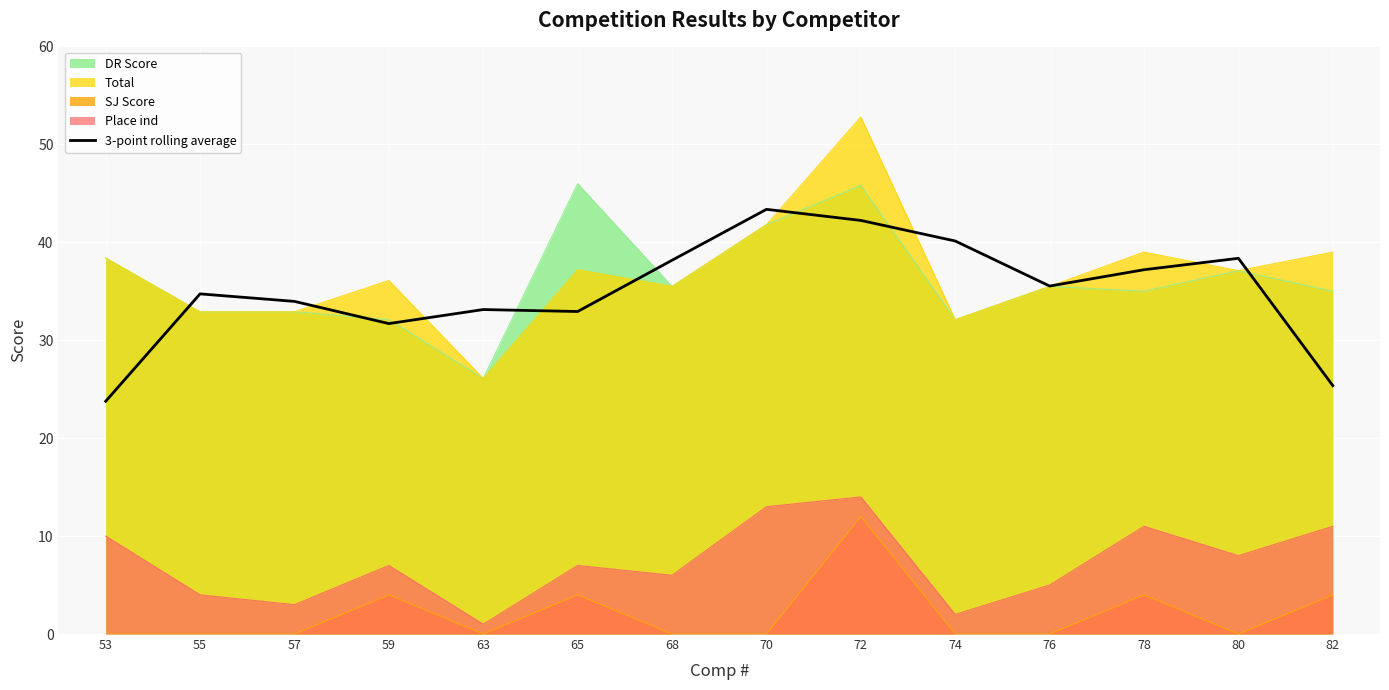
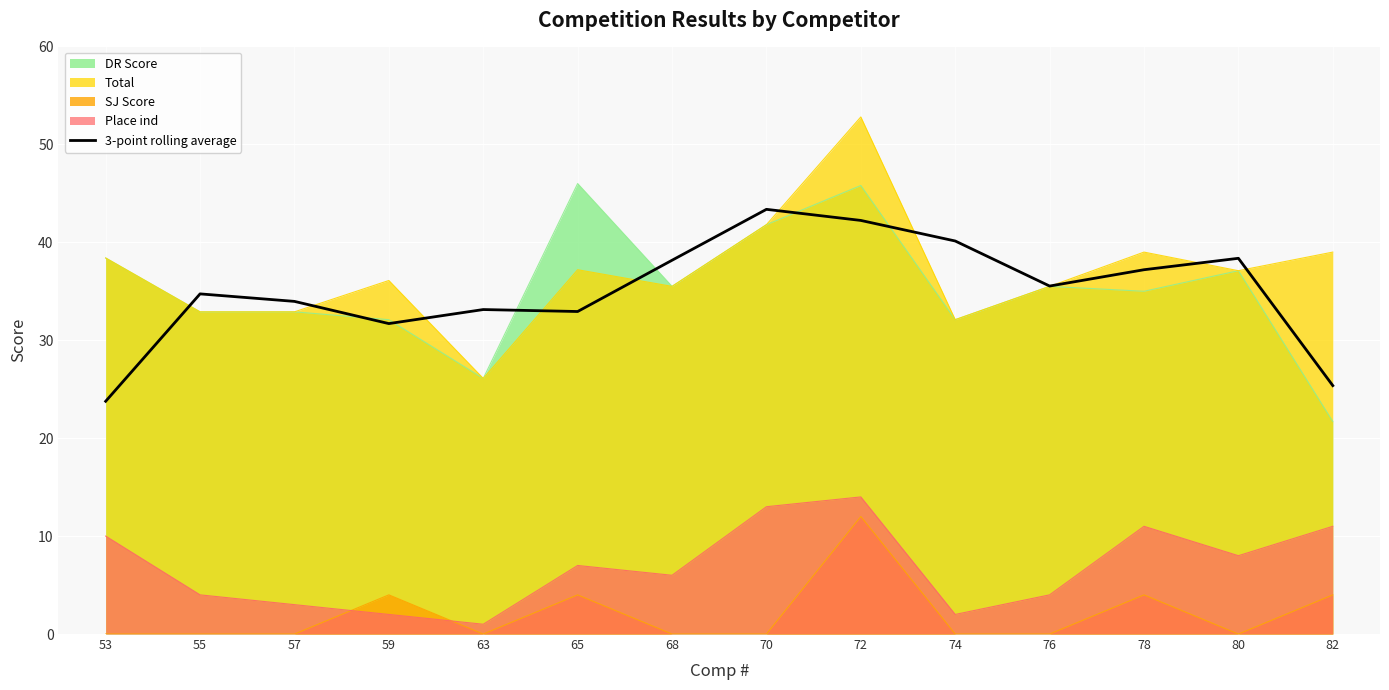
  {
    "DR Score": {
      "59": 32,
      "65": 46,
      "72": 46,
      "78": 35,
-     "82": 35
+     "82": 22
    },
    "Place ind": {
      "53": 10,
      "55": 4,
      "57": 3,
-     "59": 7,
+     "59": 2,
      "63": 1,
      "65": 7,
      "68": 6,
      "70": 13,
      "72": 14,
      "74": 2,
-     "76": 5,
+     "76": 4,
      "78": 11,
      "80": 8,
      "82": 11
    },
    "3-point rolling average": {
      "53": 24,
      "55": 35,
      "57": 34,
      "59": 32,
      "63": 33,
      "65": 33,
      "68": 38,
      "70": 43,
      "72": 42,
      "74": 40,
      "78": 37,
      "80": 38,
      "82": 25
    }
  }
